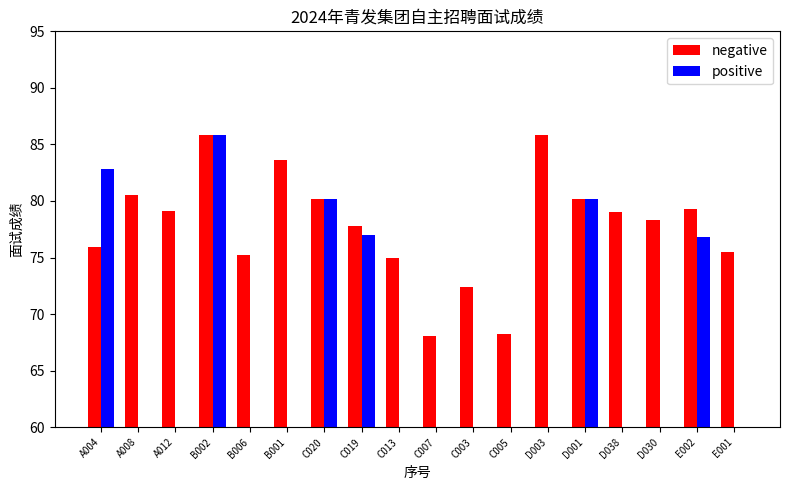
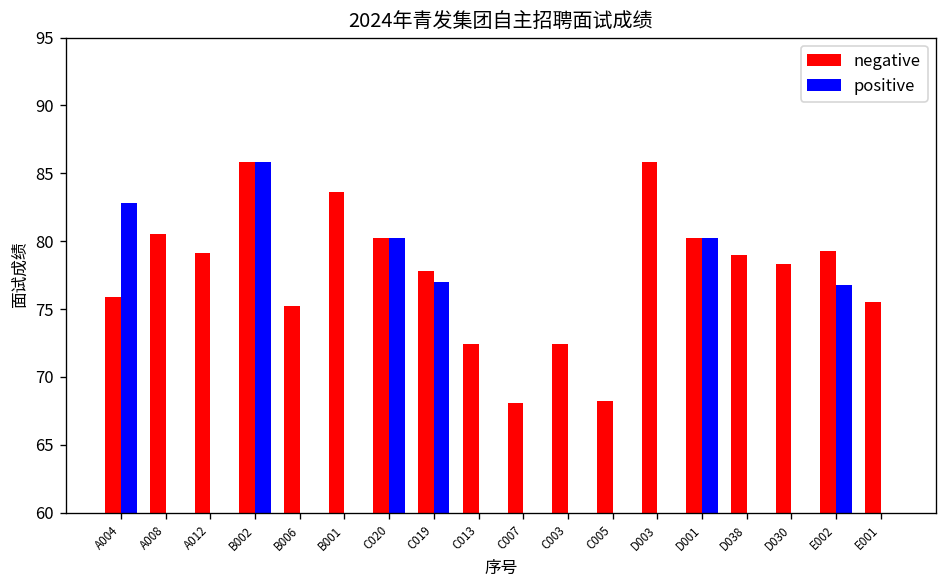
  {
    "negative": {
      "A004": 75.9,
      "A008": 80.5,
      "A012": 79.1,
      "B002": 85.8,
      "B006": 75.2,
      "B001": 83.6,
      "C020": 80.2,
      "C019": 77.8,
-     "C013": 75.0,
+     "C013": 72.4,
      "C007": 68.1,
      "C003": 72.4,
      "C005": 68.2,
      "D003": 85.8,
      "D001": 80.2,
      "D038": 79.0,
      "D030": 78.3,
      "E002": 79.3,
      "E001": 75.5
    },
    "positive": {
      "A004": 82.8,
      "B002": 85.8,
      "C020": 80.2,
      "C019": 77.0,
      "D001": 80.2,
      "E002": 76.8
    }
  }
